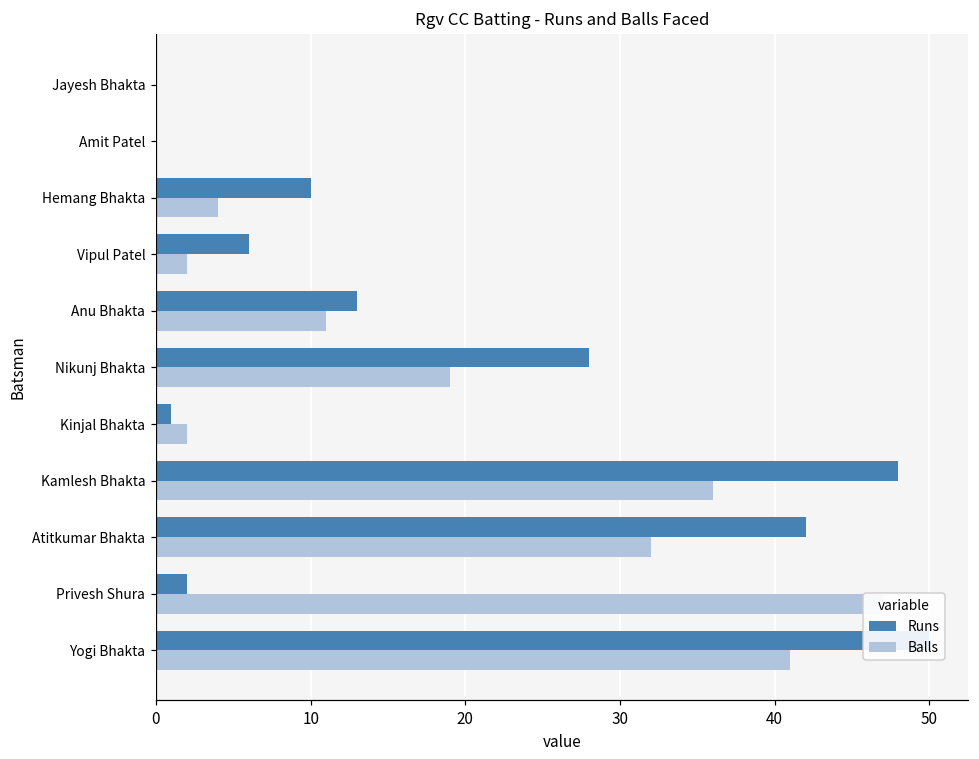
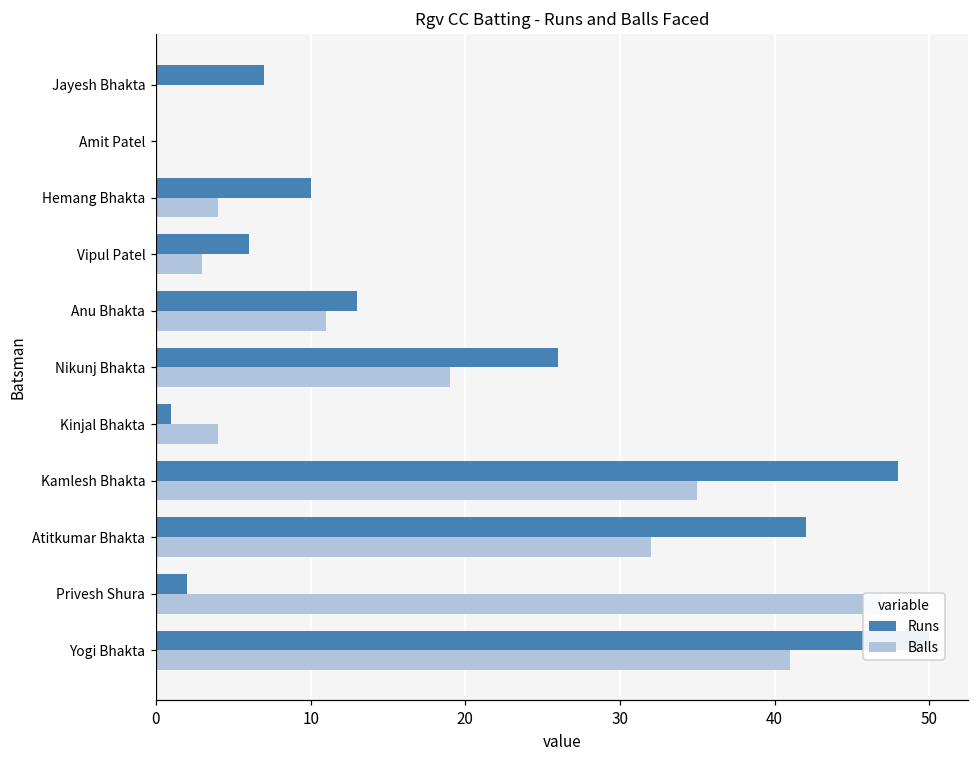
  {
    "Runs": {
-     "Jayesh Bhakta": 0,
+     "Jayesh Bhakta": 7,
      "Amit Patel": 0,
      "Hemang Bhakta": 10,
      "Vipul Patel": 6,
      "Anu Bhakta": 13,
-     "Nikunj Bhakta": 28,
+     "Nikunj Bhakta": 26,
      "Kinjal Bhakta": 1,
      "Kamlesh Bhakta": 48,
      "Atitkumar Bhakta": 42,
      "Privesh Shura": 2
    },
    "Balls": {
      "Jayesh Bhakta": 0,
      "Amit Patel": 0,
      "Hemang Bhakta": 4,
-     "Vipul Patel": 2,
+     "Vipul Patel": 3,
      "Anu Bhakta": 11,
      "Nikunj Bhakta": 19,
-     "Kinjal Bhakta": 2,
-     "Kamlesh Bhakta": 36,
+     "Kinjal Bhakta": 4,
+     "Kamlesh Bhakta": 35,
      "Atitkumar Bhakta": 32,
      "Yogi Bhakta": 41
    }
  }
